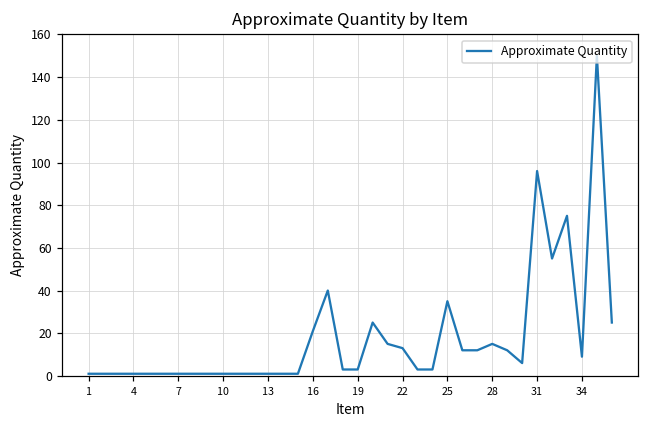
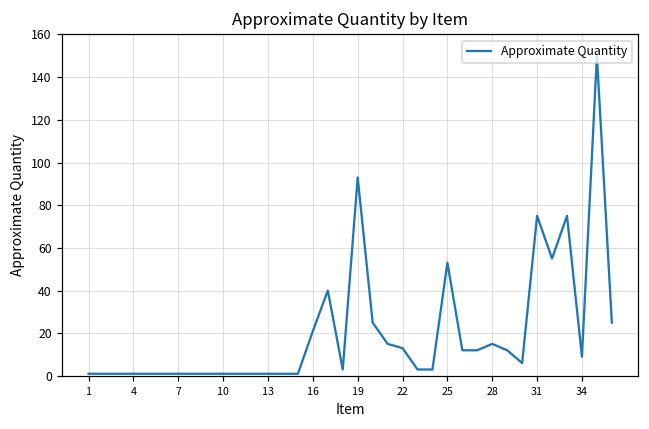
  {
    "1": 1,
    "4": 1,
    "7": 1,
    "10": 1,
    "13": 1,
    "16": 21,
-   "19": 3,
+   "19": 93,
    "22": 13,
-   "25": 35,
+   "25": 53,
    "28": 15,
-   "31": 96,
+   "31": 75,
    "34": 9
  }
